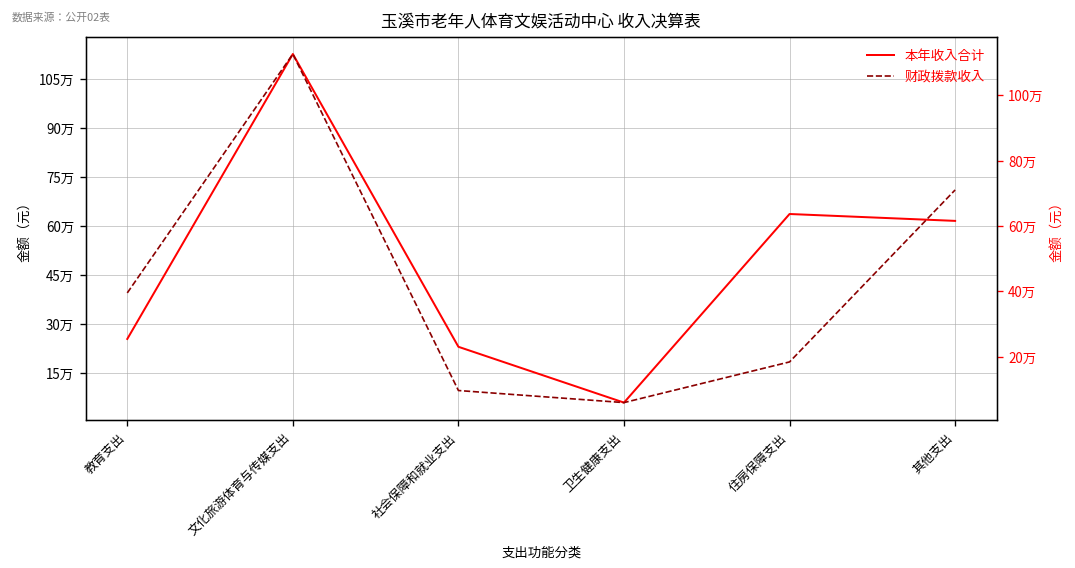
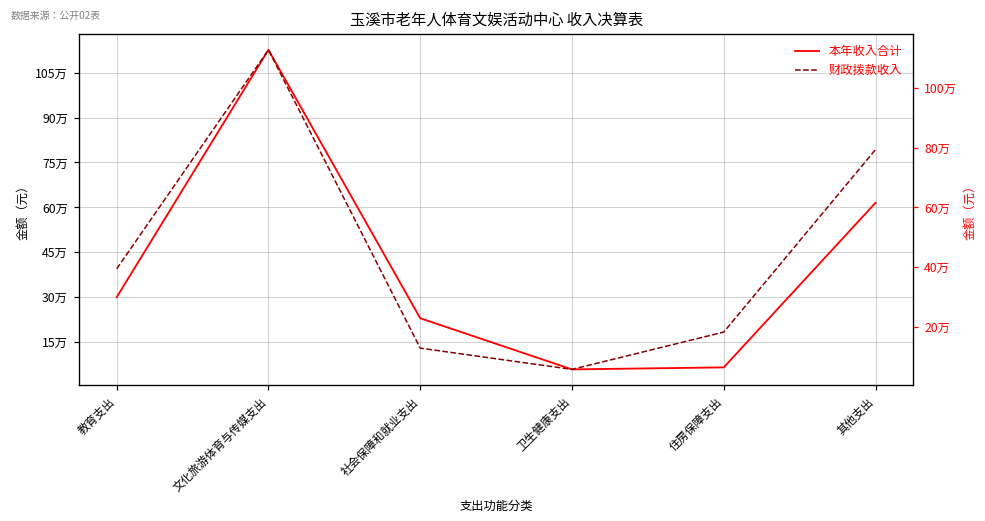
  {
    "本年收入合计": {
-     "教育支出": "25万",
+     "教育支出": "30万",
      "社会保障和就业支出": "23万",
-     "住房保障支出": "64万",
+     "住房保障支出": "7万",
      "其他支出": "62万"
    },
    "财政拨款收入": {
      "教育支出": "39万",
-     "社会保障和就业支出": "10万",
+     "社会保障和就业支出": "13万",
      "住房保障支出": "18万",
-     "其他支出": "71万"
+     "其他支出": "79万"
    }
  }
